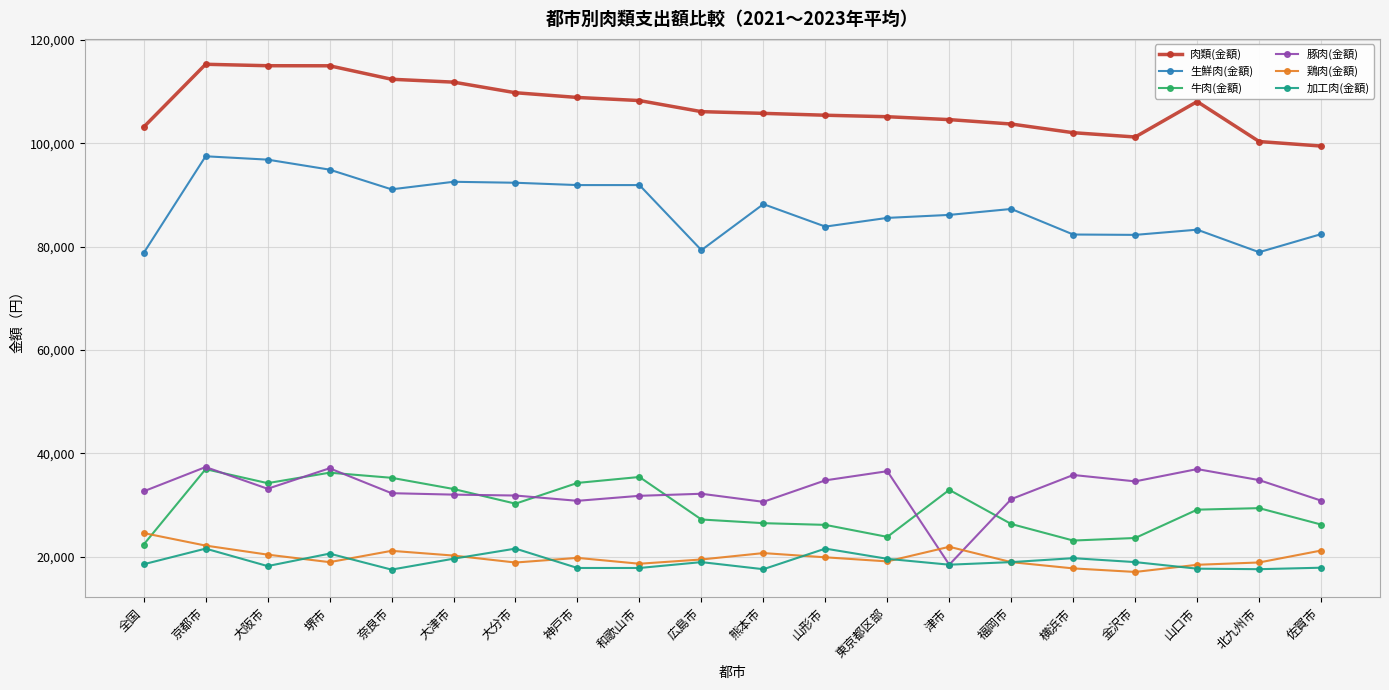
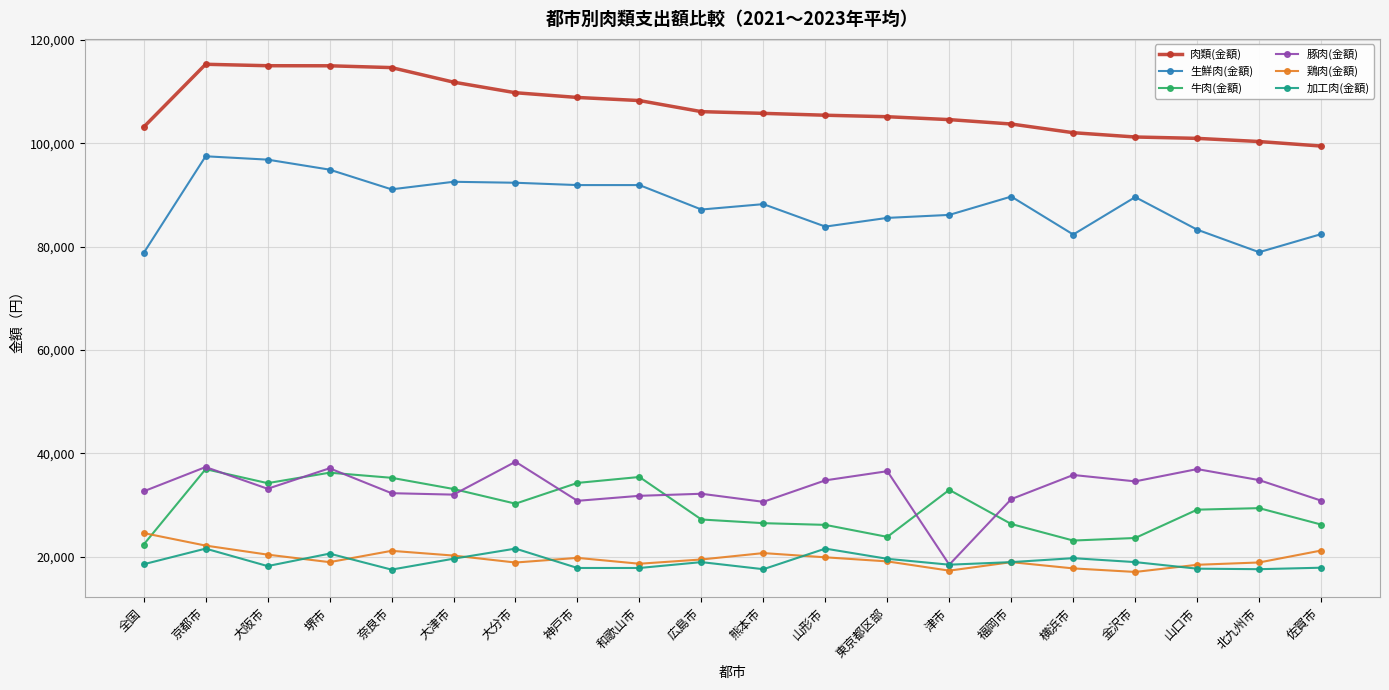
  {
    "肉類(金額)": {
      "全国": "103,000",
      "京都市": "115,000",
      "大阪市": "115,000",
      "堺市": "115,000",
-     "奈良市": "112,000",
+     "奈良市": "115,000",
      "大津市": "112,000",
      "大分市": "110,000",
      "神戸市": "109,000",
      "和歌山市": "108,000",
      "広島市": "106,000",
      "熊本市": "106,000",
      "山形市": "105,000",
      "東京都区部": "105,000",
      "津市": "105,000",
      "福岡市": "104,000",
      "横浜市": "102,000",
      "金沢市": "101,000",
-     "山口市": "108,000",
+     "山口市": "101,000",
      "北九州市": "100,000",
      "佐賀市": "99,000"
    },
    "生鮮肉(金額)": {
      "全国": "79,000",
      "京都市": "97,000",
      "大阪市": "97,000",
      "堺市": "95,000",
      "奈良市": "91,000",
      "大津市": "93,000",
      "大分市": "92,000",
      "神戸市": "92,000",
      "和歌山市": "92,000",
-     "広島市": "79,000",
+     "広島市": "87,000",
      "熊本市": "88,000",
      "山形市": "84,000",
      "東京都区部": "86,000",
      "津市": "86,000",
-     "福岡市": "87,000",
+     "福岡市": "90,000",
      "横浜市": "82,000",
-     "金沢市": "82,000",
+     "金沢市": "90,000",
      "山口市": "83,000",
      "北九州市": "79,000",
      "佐賀市": "82,000"
    },
    "豚肉(金額)": {
      "全国": "33,000",
      "大阪市": "33,000",
      "堺市": "37,000",
      "奈良市": "32,000",
      "大津市": "32,000",
-     "大分市": "32,000",
+     "大分市": "38,000",
      "神戸市": "31,000",
      "和歌山市": "32,000",
      "広島市": "32,000",
      "熊本市": "31,000",
      "山形市": "35,000",
      "東京都区部": "37,000",
      "福岡市": "31,000",
      "横浜市": "36,000",
      "金沢市": "35,000",
      "山口市": "37,000",
      "北九州市": "35,000",
      "佐賀市": "31,000"
    },
    "鶏肉(金額)": {
      "全国": "25,000",
      "京都市": "22,000",
      "大阪市": "20,000",
      "堺市": "19,000",
      "奈良市": "21,000",
      "大津市": "20,000",
      "大分市": "19,000",
      "神戸市": "20,000",
      "和歌山市": "19,000",
      "広島市": "19,000",
      "熊本市": "21,000",
      "山形市": "20,000",
      "東京都区部": "19,000",
-     "津市": "22,000",
+     "津市": "17,000",
      "横浜市": "18,000",
      "金沢市": "17,000",
      "山口市": "18,000",
      "北九州市": "19,000",
      "佐賀市": "21,000"
    }
  }
